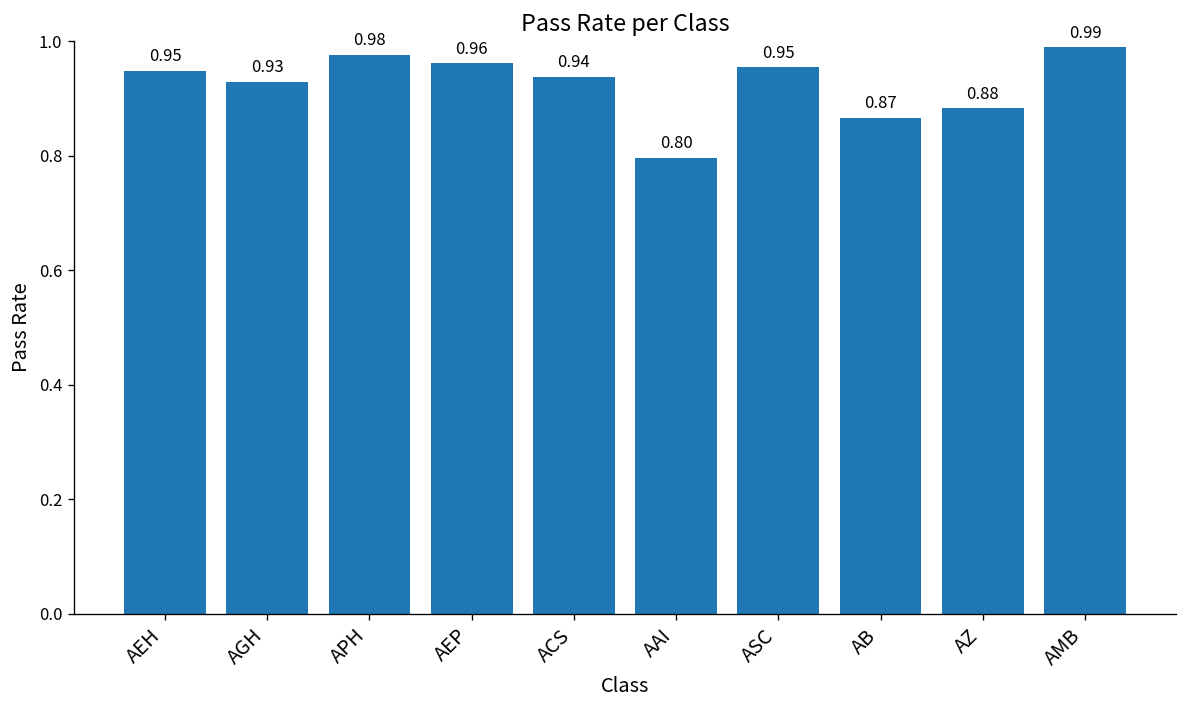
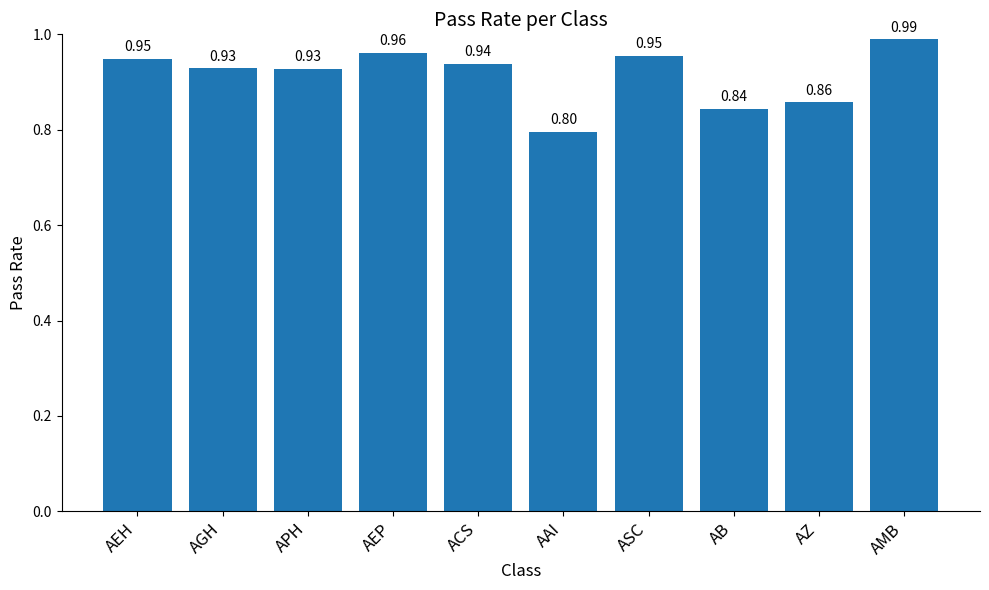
  {
    "AEH": 0.95,
    "AGH": 0.93,
-   "APH": 0.98,
+   "APH": 0.93,
    "AEP": 0.96,
    "ACS": 0.94,
    "AAI": 0.80,
    "ASC": 0.95,
-   "AB": 0.87,
-   "AZ": 0.88,
+   "AB": 0.84,
+   "AZ": 0.86,
    "AMB": 0.99
  }
